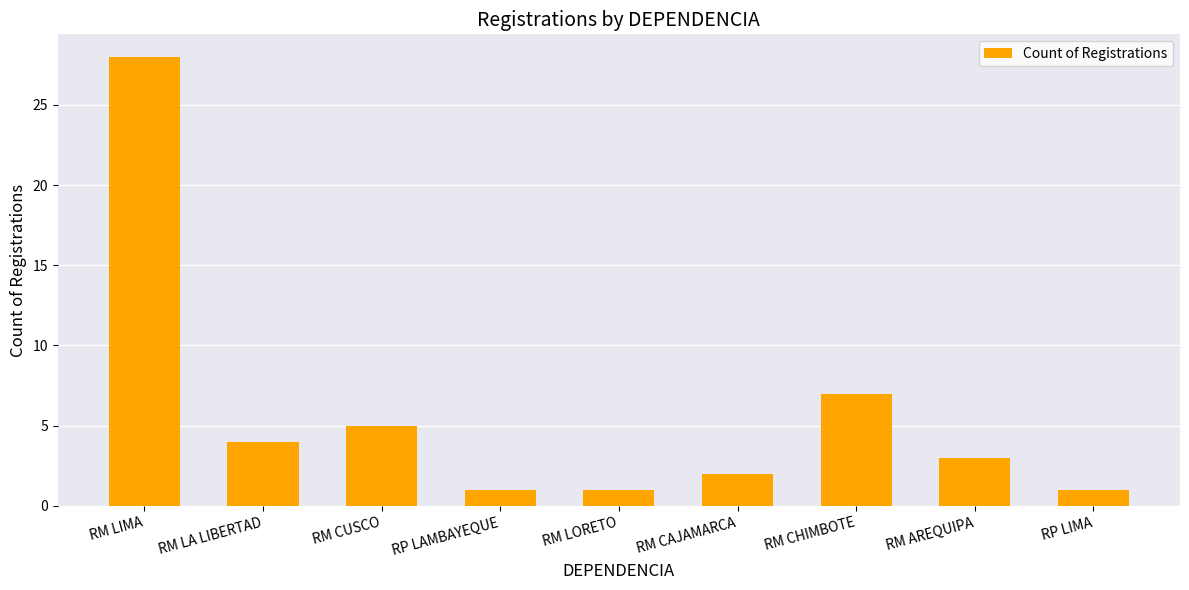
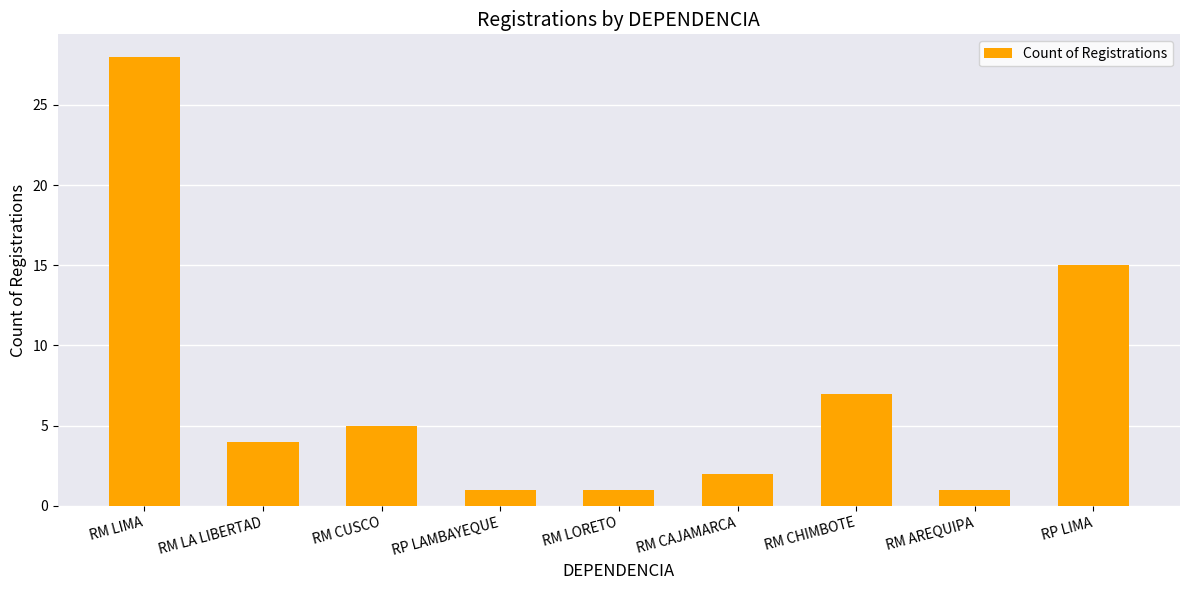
  {
    "RM LIMA": 28,
    "RM LA LIBERTAD": 4,
    "RM CUSCO": 5,
    "RP LAMBAYEQUE": 1,
    "RM LORETO": 1,
    "RM CAJAMARCA": 2,
    "RM CHIMBOTE": 7,
-   "RM AREQUIPA": 3,
-   "RP LIMA": 1
+   "RM AREQUIPA": 1,
+   "RP LIMA": 15
  }
